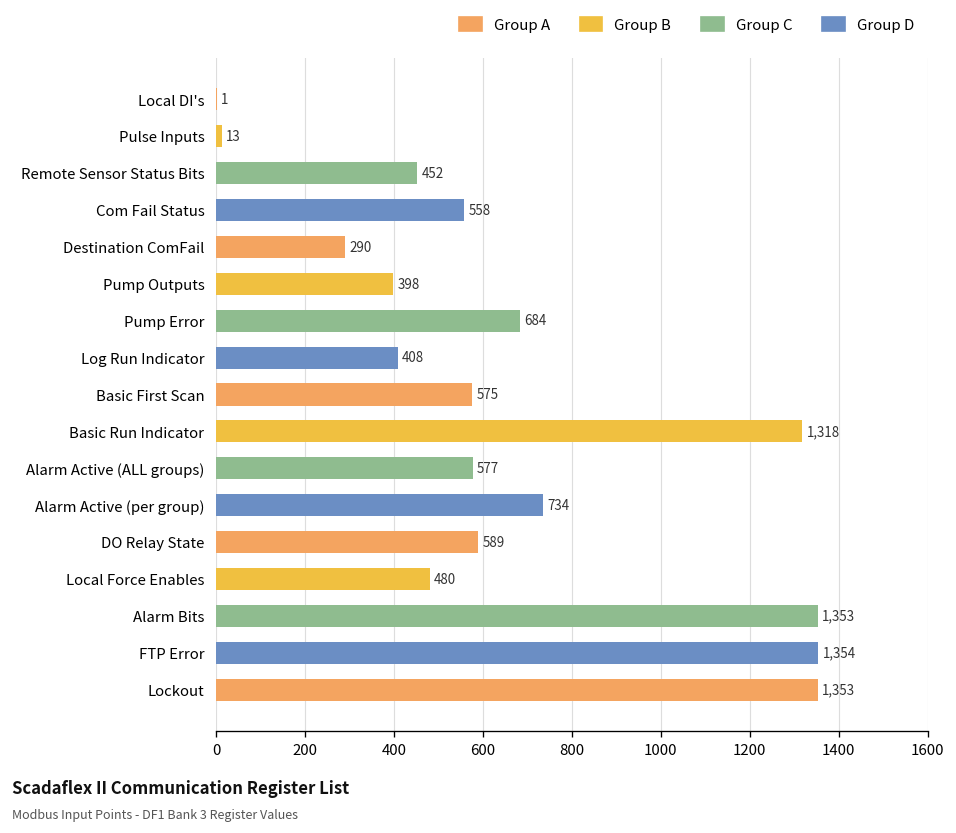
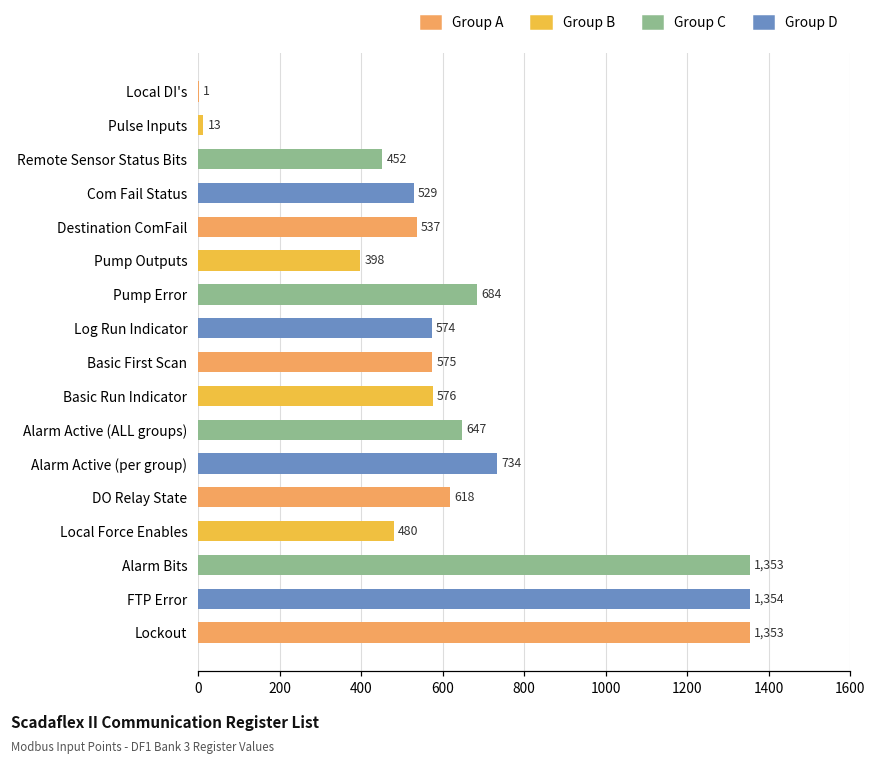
  {
    "Local DI's": "1",
    "Pulse Inputs": "13",
    "Remote Sensor Status Bits": "452",
-   "Com Fail Status": "558",
-   "Destination ComFail": "290",
+   "Com Fail Status": "529",
+   "Destination ComFail": "537",
    "Pump Outputs": "398",
    "Pump Error": "684",
-   "Log Run Indicator": "408",
+   "Log Run Indicator": "574",
    "Basic First Scan": "575",
-   "Basic Run Indicator": "1,318",
-   "Alarm Active (ALL groups)": "577",
+   "Basic Run Indicator": "576",
+   "Alarm Active (ALL groups)": "647",
    "Alarm Active (per group)": "734",
-   "DO Relay State": "589",
+   "DO Relay State": "618",
    "Local Force Enables": "480",
    "Alarm Bits": "1,353",
    "FTP Error": "1,354",
    "Lockout": "1,353"
  }
